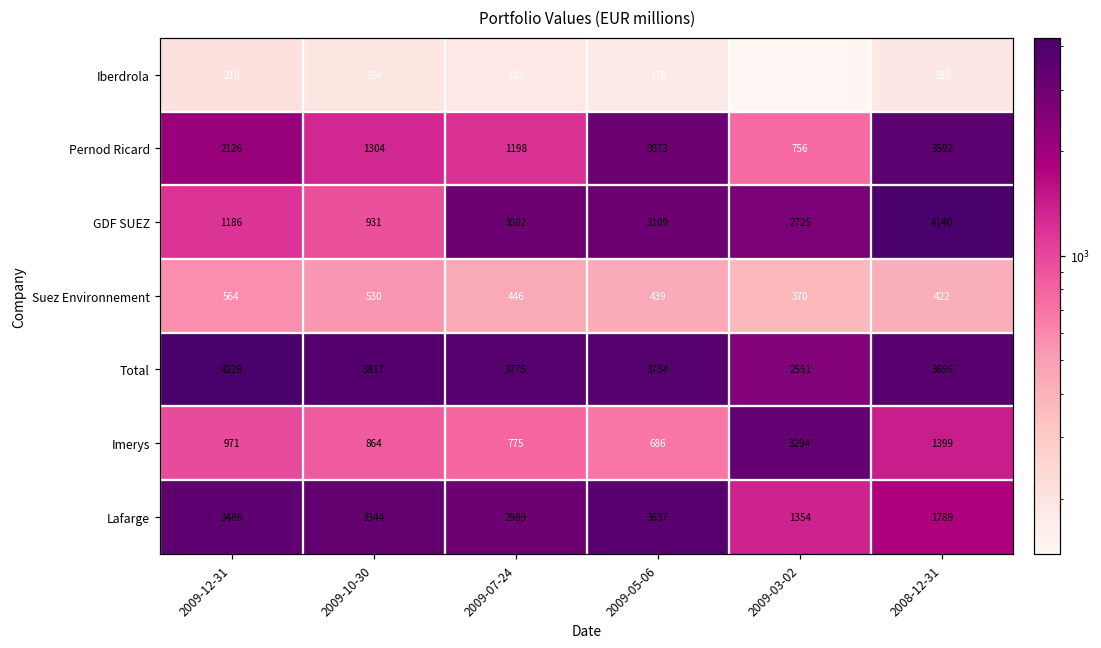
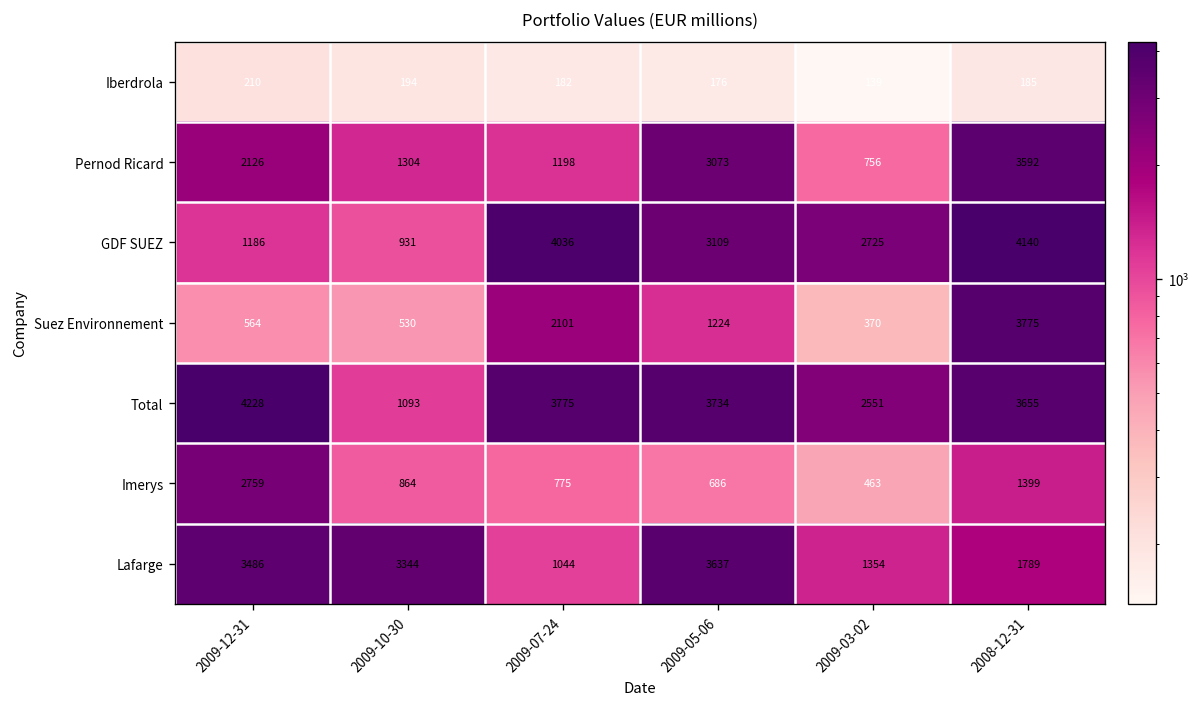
  {
    "Pernod Ricard": {
      "2009-12-31": 2126,
      "2009-10-30": 1304,
      "2009-07-24": 1198,
      "2009-05-06": 3073,
      "2009-03-02": 756,
      "2008-12-31": 3592
    },
    "GDF SUEZ": {
      "2009-12-31": 1186,
      "2009-10-30": 931,
-     "2009-07-24": 3082,
+     "2009-07-24": 4036,
      "2009-05-06": 3109,
      "2009-03-02": 2725,
      "2008-12-31": 4140
    },
    "Suez Environnement": {
      "2009-12-31": 564,
      "2009-10-30": 530,
-     "2009-07-24": 446,
-     "2009-05-06": 439,
+     "2009-07-24": 2101,
+     "2009-05-06": 1224,
      "2009-03-02": 370,
-     "2008-12-31": 422
+     "2008-12-31": 3775
    },
    "Total": {
      "2009-12-31": 4228,
-     "2009-10-30": 3817,
+     "2009-10-30": 1093,
      "2009-07-24": 3775,
      "2009-05-06": 3734,
      "2009-03-02": 2551,
      "2008-12-31": 3655
    },
    "Imerys": {
-     "2009-12-31": 971,
+     "2009-12-31": 2759,
      "2009-10-30": 864,
      "2009-07-24": 775,
      "2009-05-06": 686,
-     "2009-03-02": 3294,
+     "2009-03-02": 463,
      "2008-12-31": 1399
    },
    "Lafarge": {
      "2009-12-31": 3486,
      "2009-10-30": 3344,
-     "2009-07-24": 2989,
+     "2009-07-24": 1044,
      "2009-05-06": 3637,
      "2009-03-02": 1354,
      "2008-12-31": 1789
    }
  }
